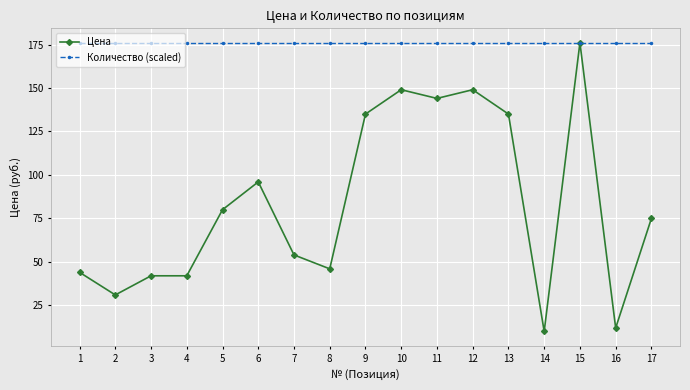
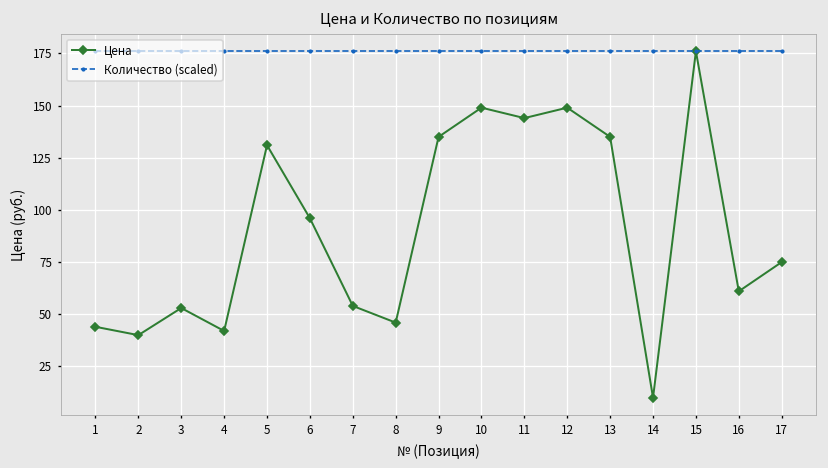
  {
    "Цена": {
      "1": 44,
-     "2": 31,
-     "3": 42,
+     "2": 40,
+     "3": 53,
      "4": 42,
-     "5": 80,
+     "5": 131,
      "6": 96,
      "7": 54,
      "8": 46,
      "9": 135,
      "10": 149,
      "11": 144,
      "12": 149,
      "13": 135,
      "14": 10,
-     "16": 12,
+     "16": 61,
      "17": 75
    },
    "Количество (scaled)": {
      "4": 176,
      "5": 176,
      "6": 176,
      "7": 176,
      "8": 176,
      "9": 176,
      "10": 176,
      "11": 176,
      "12": 176,
      "13": 176,
      "14": 176,
      "16": 176,
      "17": 176
    }
  }
